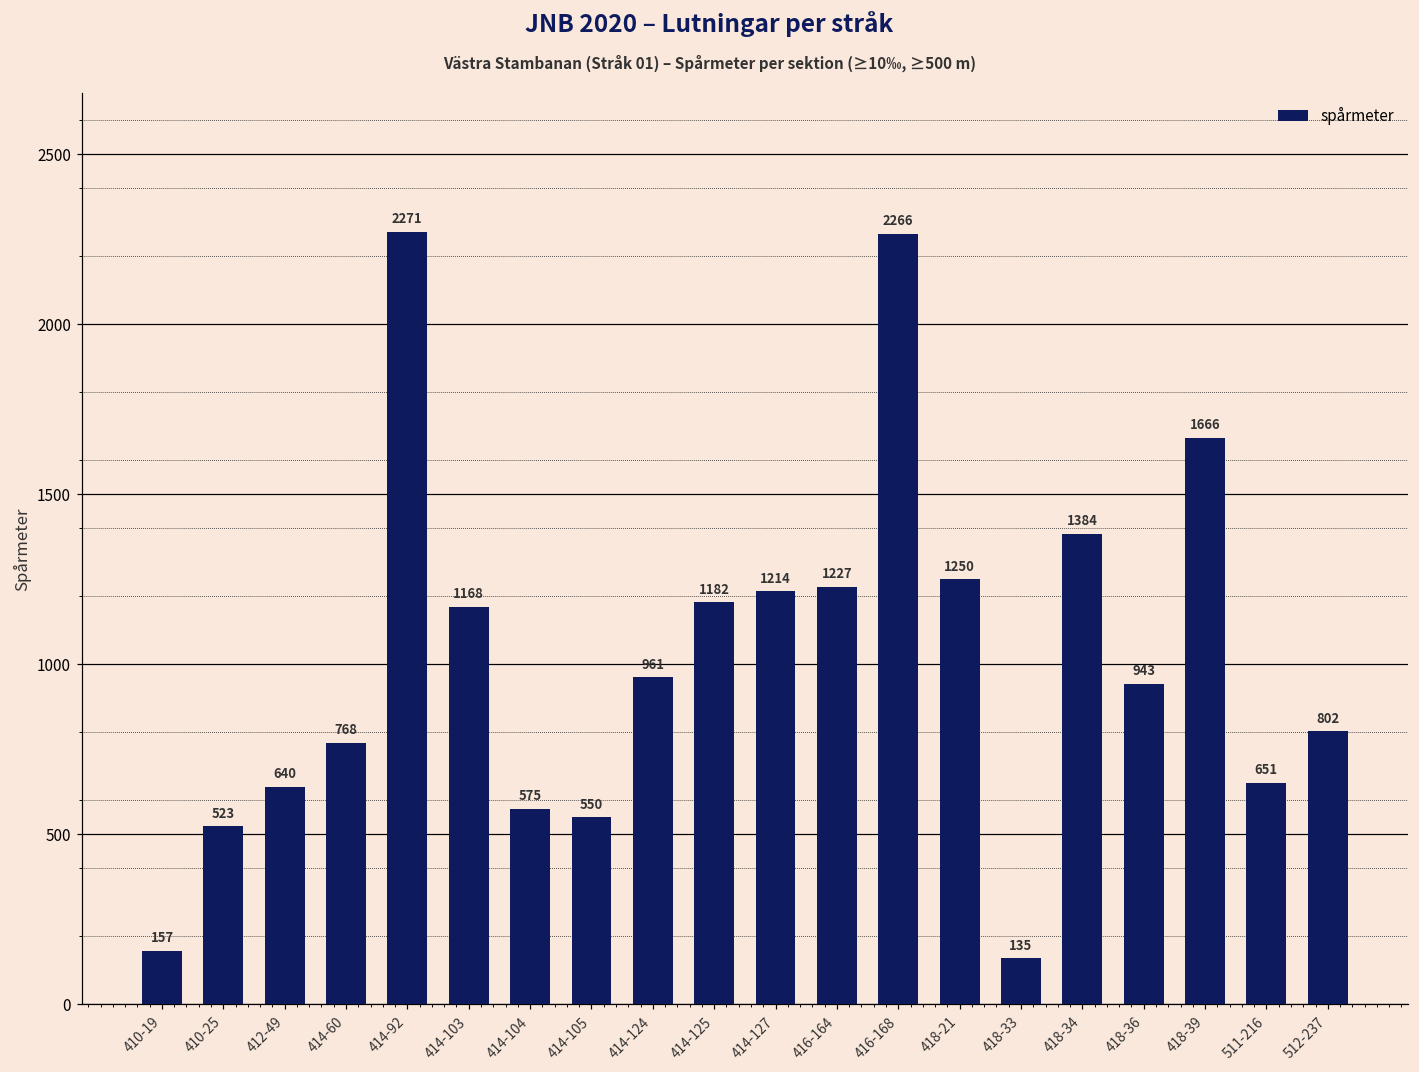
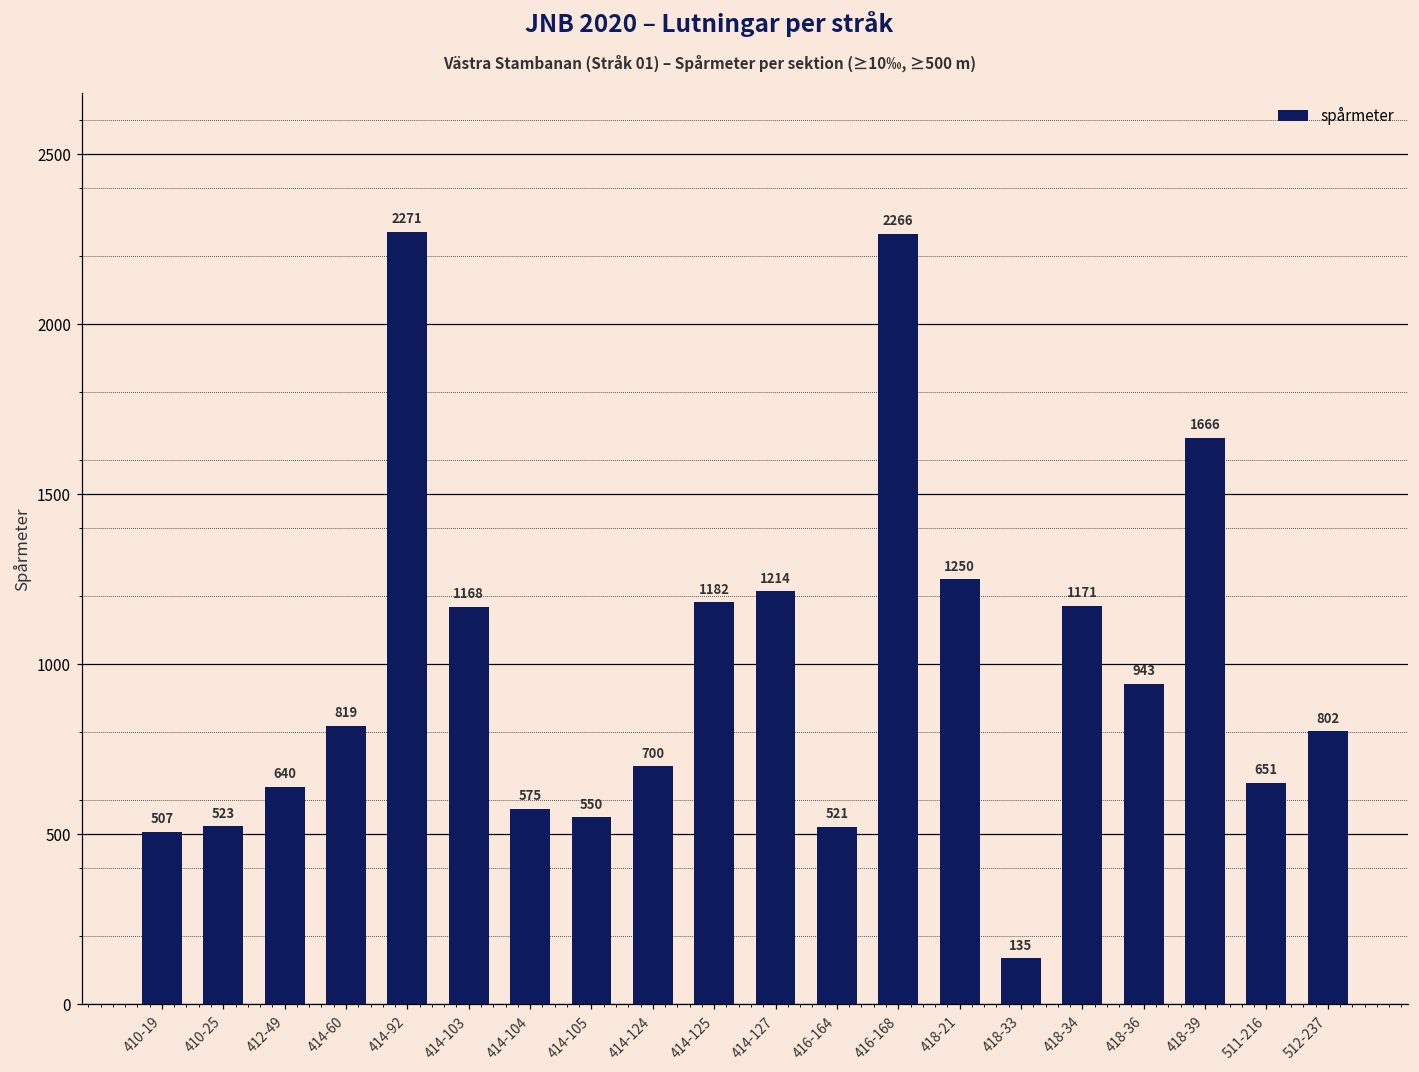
  {
-   "410-19": 157,
+   "410-19": 507,
    "410-25": 523,
    "412-49": 640,
-   "414-60": 768,
+   "414-60": 819,
    "414-92": 2271,
    "414-103": 1168,
    "414-104": 575,
    "414-105": 550,
-   "414-124": 961,
+   "414-124": 700,
    "414-125": 1182,
    "414-127": 1214,
-   "416-164": 1227,
+   "416-164": 521,
    "416-168": 2266,
    "418-21": 1250,
    "418-33": 135,
-   "418-34": 1384,
+   "418-34": 1171,
    "418-36": 943,
    "418-39": 1666,
    "511-216": 651,
    "512-237": 802
  }
